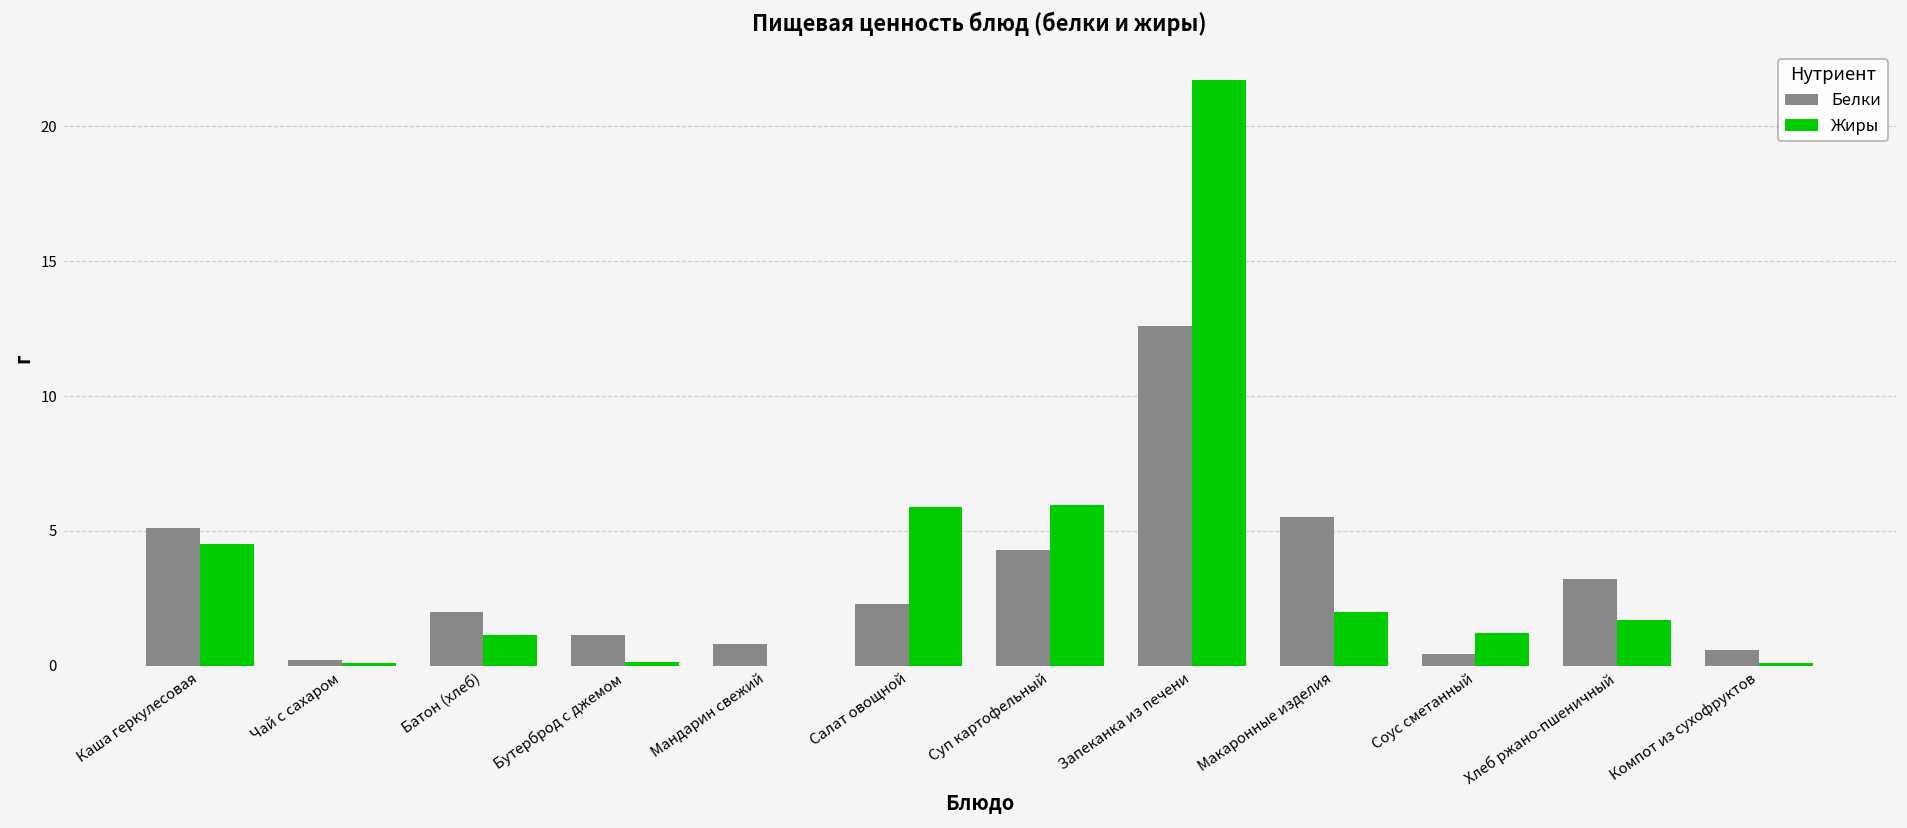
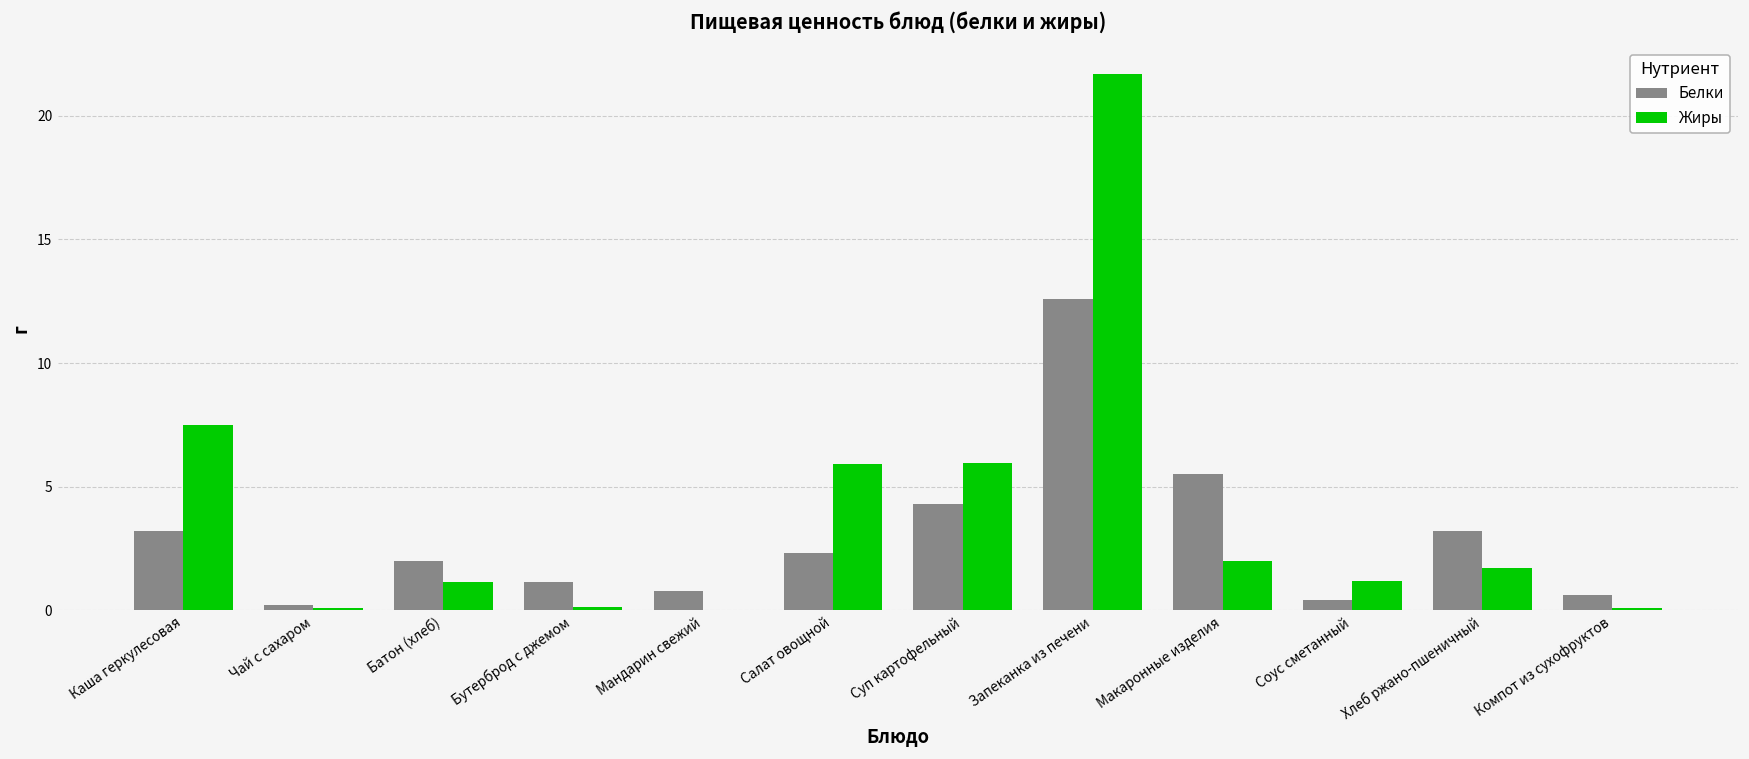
  {
    "Белки": {
-     "Каша геркулесовая": 5.1,
+     "Каша геркулесовая": 3.2,
      "Чай с сахаром": 0.2,
      "Батон (хлеб)": 2.0,
      "Бутерброд с джемом": 1.2,
      "Мандарин свежий": 0.8,
      "Салат овощной": 2.3,
      "Суп картофельный": 4.3,
      "Запеканка из печени": 12.6,
      "Макаронные изделия": 5.5,
      "Соус сметанный": 0.4,
      "Хлеб ржано-пшеничный": 3.2,
      "Компот из сухофруктов": 0.6
    },
    "Жиры": {
-     "Каша геркулесовая": 4.5,
+     "Каша геркулесовая": 7.5,
      "Батон (хлеб)": 1.2,
      "Бутерброд с джемом": 0.2,
      "Мандарин свежий": 0.0,
      "Салат овощной": 5.9,
      "Суп картофельный": 6.0,
      "Запеканка из печени": 21.7,
      "Макаронные изделия": 2.0,
      "Соус сметанный": 1.2,
      "Хлеб ржано-пшеничный": 1.7
    }
  }
